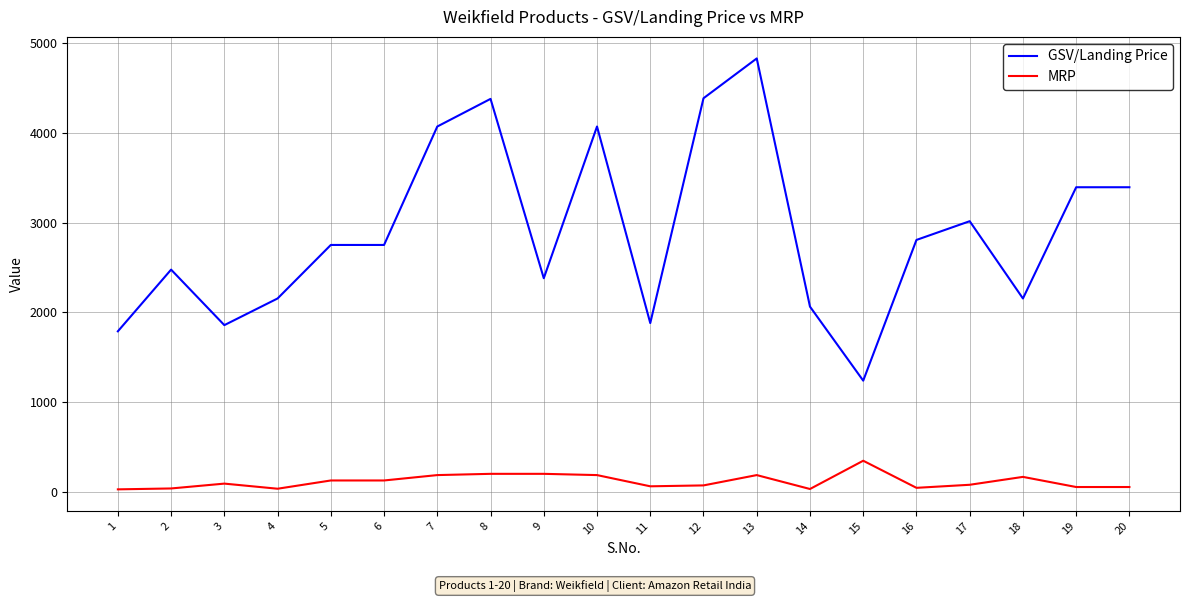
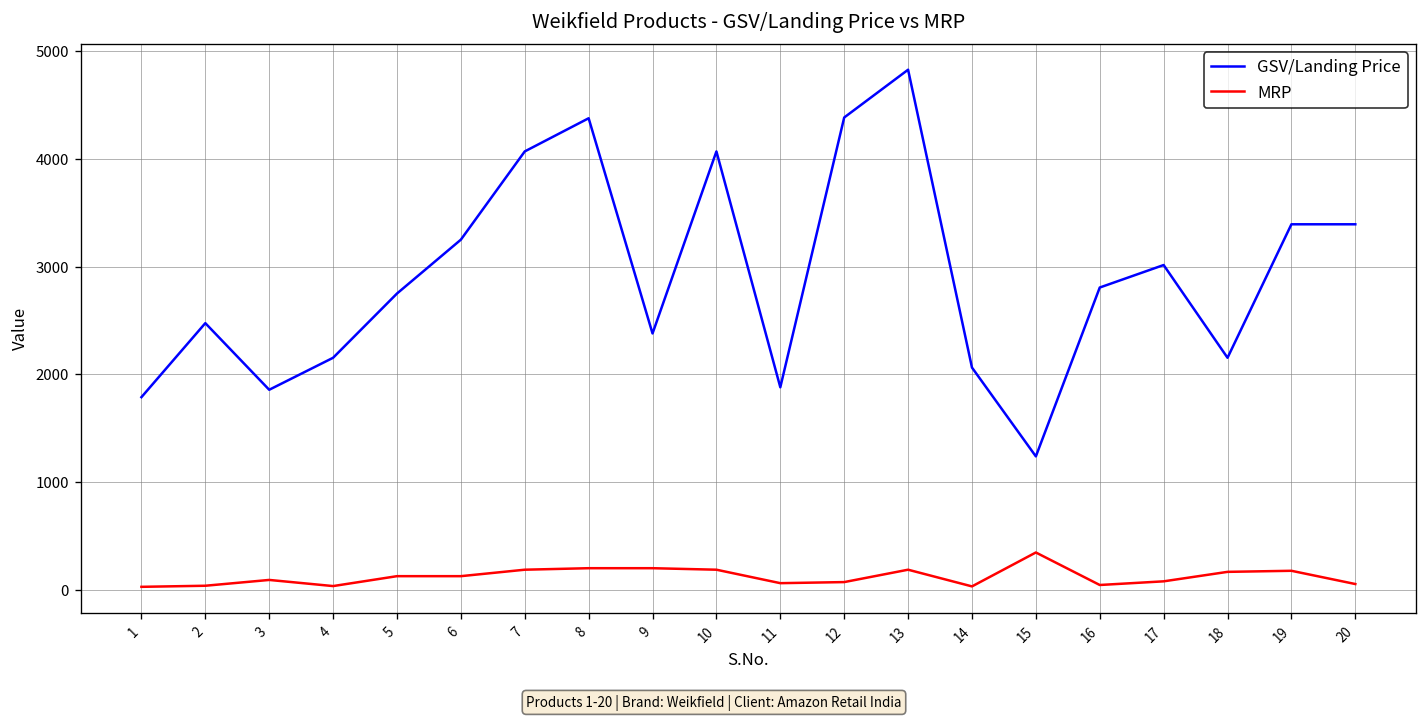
  {
    "GSV/Landing Price": {
      "1": 1800,
      "2": 2500,
      "3": 1900,
      "4": 2200,
      "5": 2800,
-     "6": 2800,
+     "6": 3300,
      "7": 4100,
      "8": 4400,
      "9": 2400,
      "10": 4100,
      "11": 1900,
      "12": 4400,
      "13": 4800,
      "14": 2100,
      "15": 1200,
      "16": 2800,
      "17": 3000,
      "18": 2200,
      "19": 3400,
      "20": 3400
    },
    "MRP": {
      "1": 0,
      "2": 0,
      "3": 100,
      "4": 0,
      "5": 100,
      "6": 100,
      "7": 200,
      "8": 200,
      "9": 200,
      "10": 200,
      "11": 100,
      "12": 100,
      "13": 200,
      "14": 0,
      "15": 300,
      "16": 0,
      "17": 100,
      "18": 200,
-     "19": 100,
+     "19": 200,
      "20": 100
    }
  }
